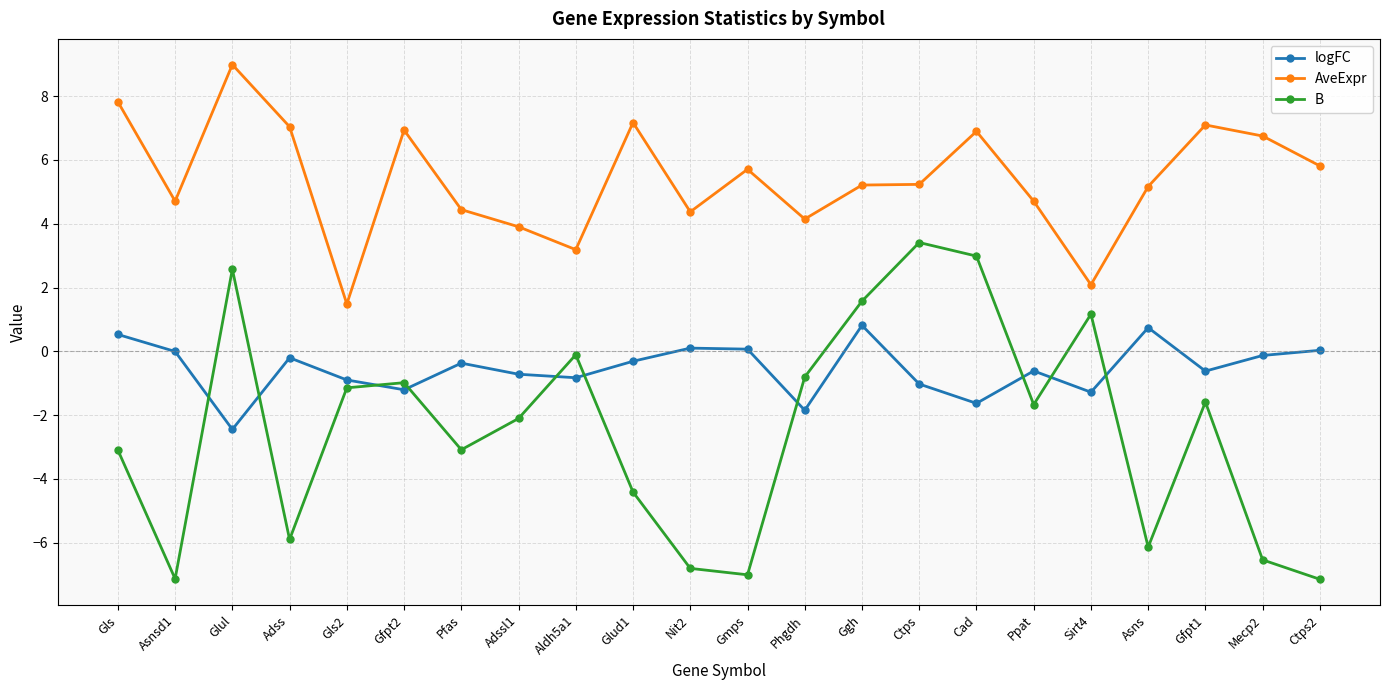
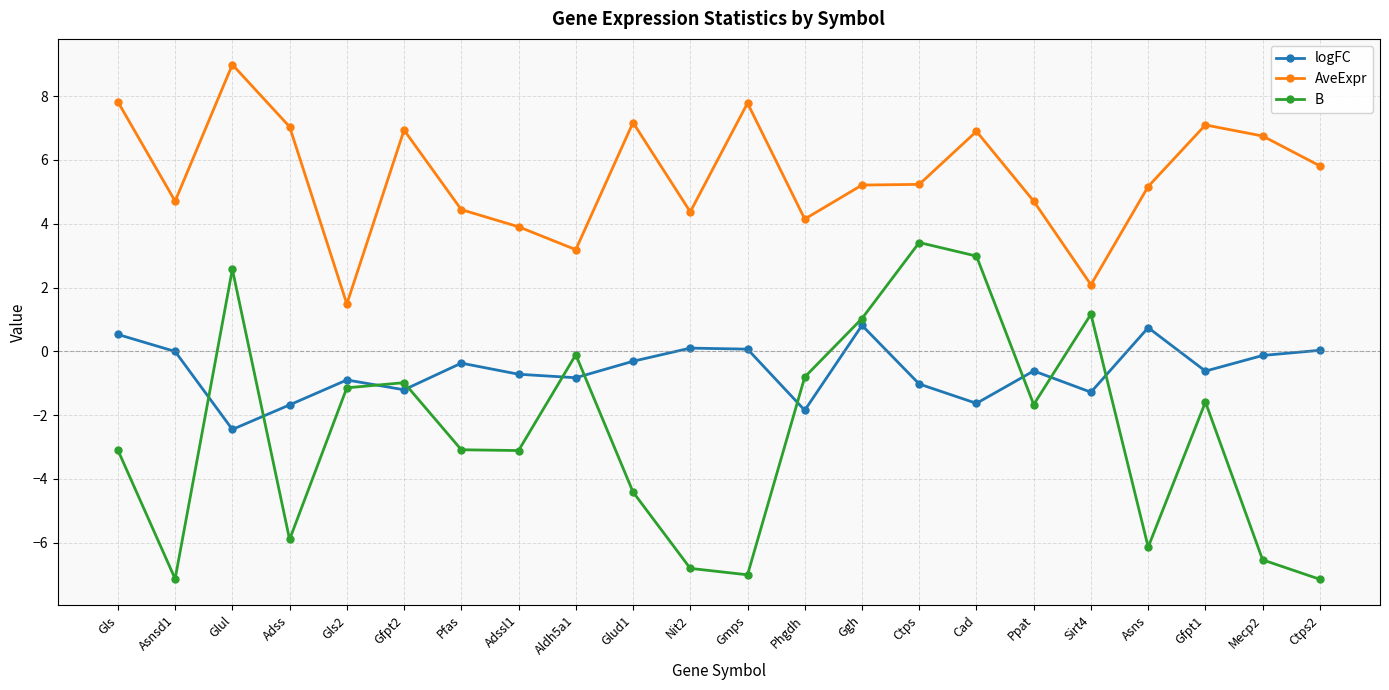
  {
    "logFC": {
      "Gls": 0.5,
      "Asnsd1": 0.0,
      "Glul": -2.4,
-     "Adss": -0.2,
+     "Adss": -1.7,
      "Gls2": -0.9,
      "Gfpt2": -1.2,
      "Pfas": -0.4,
      "Adssl1": -0.7,
      "Aldh5a1": -0.8,
      "Glud1": -0.3,
      "Nit2": 0.1,
      "Gmps": 0.1,
      "Phgdh": -1.8,
      "Ggh": 0.8,
      "Ctps": -1.0,
      "Cad": -1.6,
      "Ppat": -0.6,
      "Sirt4": -1.3,
      "Asns": 0.7,
      "Gfpt1": -0.6,
      "Mecp2": -0.1,
      "Ctps2": 0.0
    },
    "AveExpr": {
      "Gls": 7.8,
      "Asnsd1": 4.7,
      "Glul": 9.0,
      "Adss": 7.0,
      "Gls2": 1.5,
      "Gfpt2": 6.9,
      "Pfas": 4.4,
      "Adssl1": 3.9,
      "Aldh5a1": 3.2,
      "Glud1": 7.2,
      "Nit2": 4.4,
-     "Gmps": 5.7,
+     "Gmps": 7.8,
      "Phgdh": 4.1,
      "Ggh": 5.2,
      "Ctps": 5.2,
      "Cad": 6.9,
      "Ppat": 4.7,
      "Sirt4": 2.1,
      "Asns": 5.2,
      "Gfpt1": 7.1,
      "Mecp2": 6.8,
      "Ctps2": 5.8
    },
    "B": {
      "Gls": -3.1,
      "Asnsd1": -7.1,
      "Glul": 2.6,
      "Adss": -5.9,
      "Gls2": -1.1,
      "Gfpt2": -1.0,
      "Pfas": -3.1,
-     "Adssl1": -2.1,
+     "Adssl1": -3.1,
      "Aldh5a1": -0.1,
      "Glud1": -4.4,
      "Nit2": -6.8,
      "Gmps": -7.0,
      "Phgdh": -0.8,
-     "Ggh": 1.6,
+     "Ggh": 1.0,
      "Ctps": 3.4,
      "Cad": 3.0,
      "Ppat": -1.7,
      "Sirt4": 1.2,
      "Asns": -6.1,
      "Gfpt1": -1.6,
      "Mecp2": -6.5,
      "Ctps2": -7.1
    }
  }
